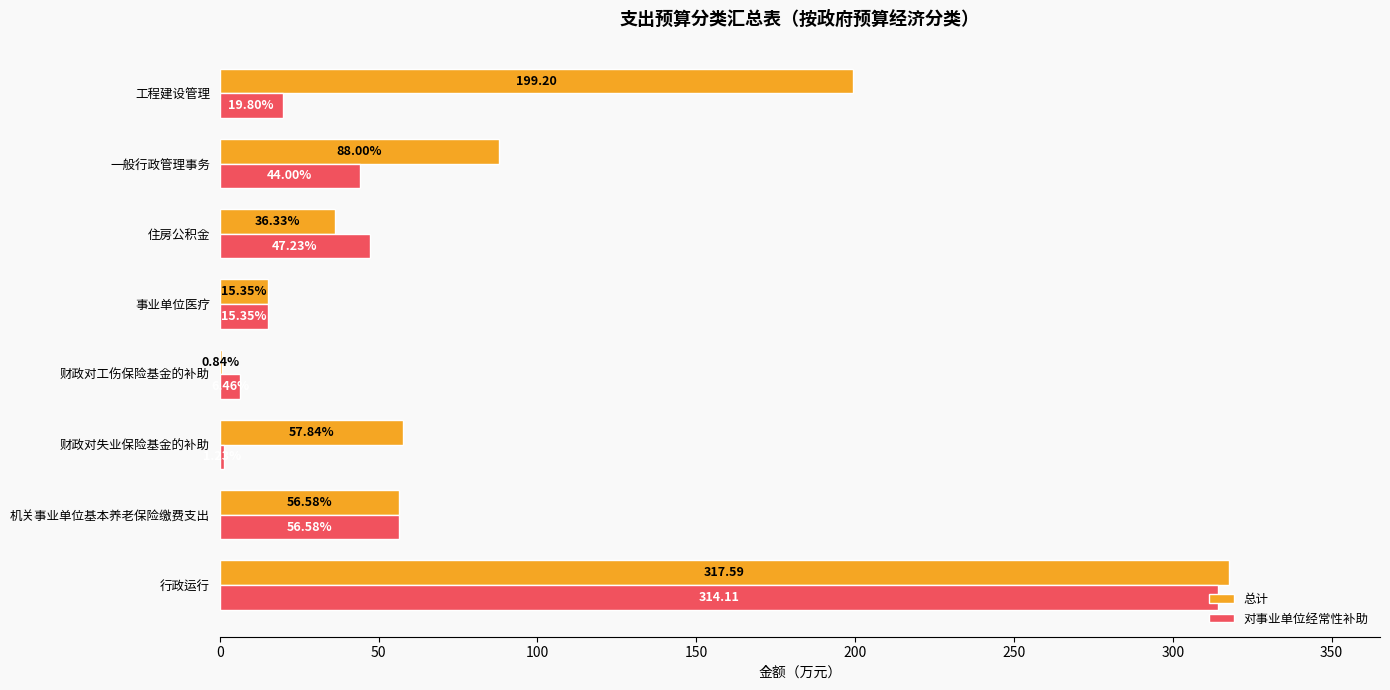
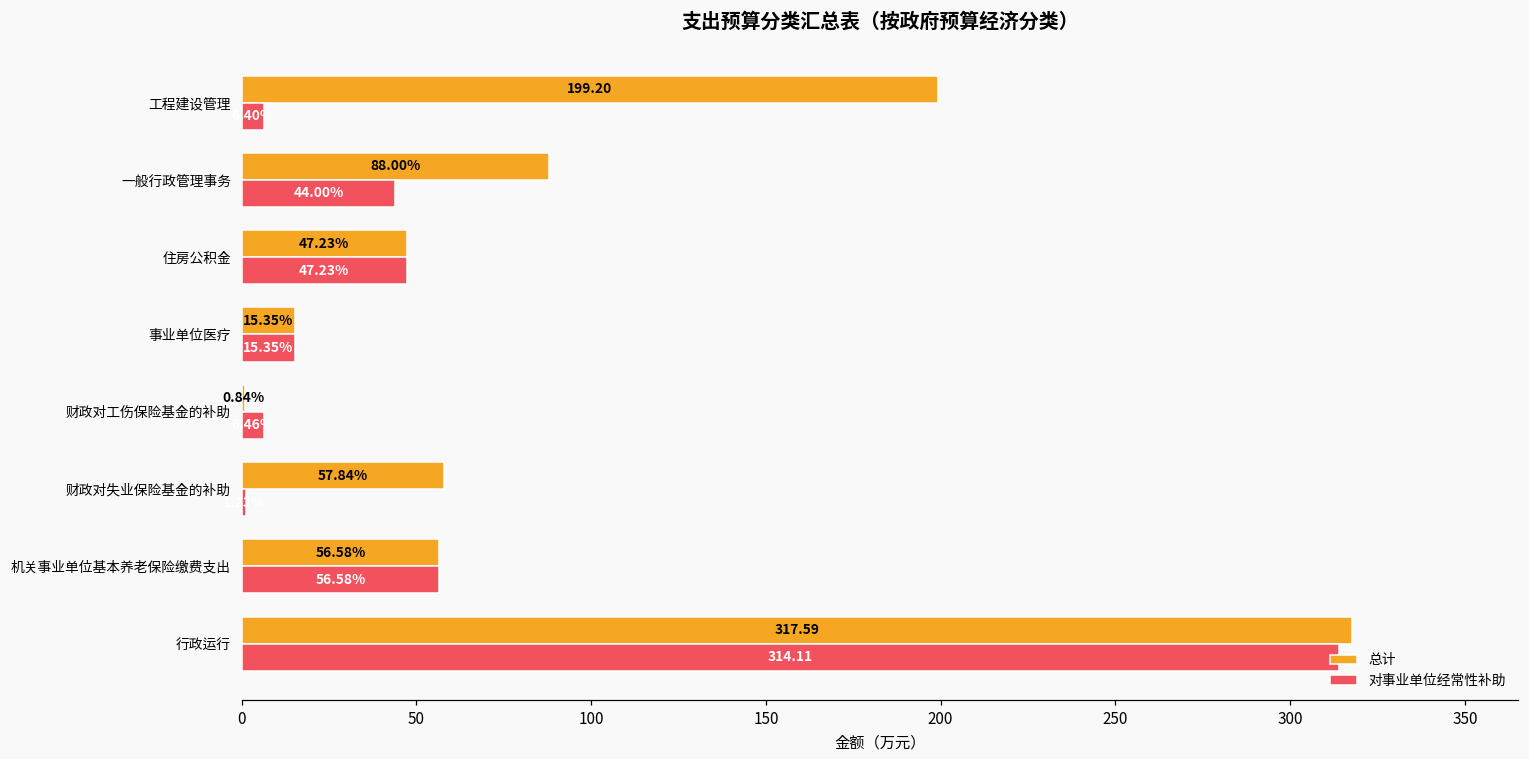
  {
    "总计": {
      "工程建设管理": "199.20",
      "一般行政管理事务": "88.00%",
-     "住房公积金": "36.33%",
+     "住房公积金": "47.23%",
      "事业单位医疗": "15.35%",
      "财政对工伤保险基金的补助": "0.84%",
      "财政对失业保险基金的补助": "57.84%",
      "机关事业单位基本养老保险缴费支出": "56.58%",
      "行政运行": "317.59"
    },
    "对事业单位经常性补助": {
-     "工程建设管理": "20",
+     "工程建设管理": "6",
      "财政对工伤保险基金的补助": "6",
      "财政对失业保险基金的补助": "1"
    }
  }
